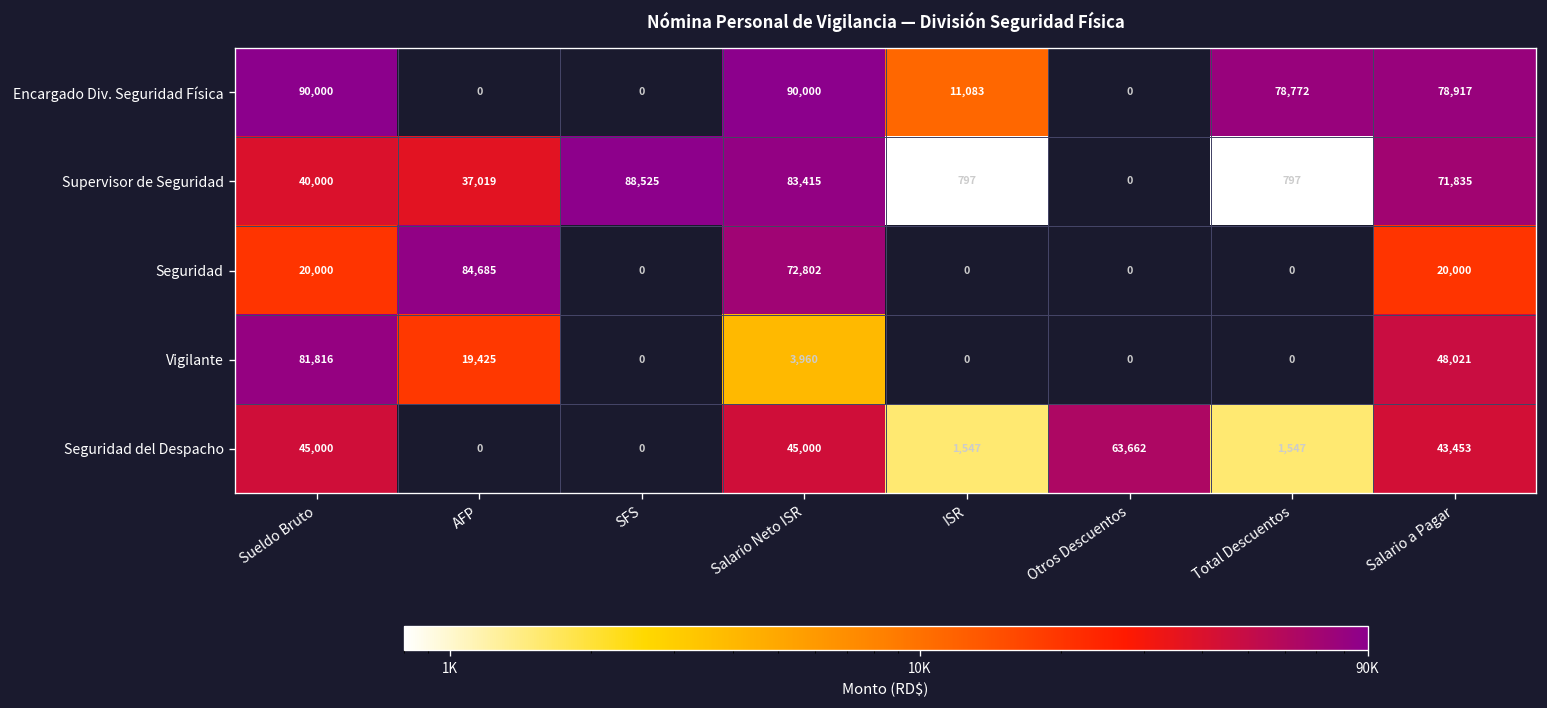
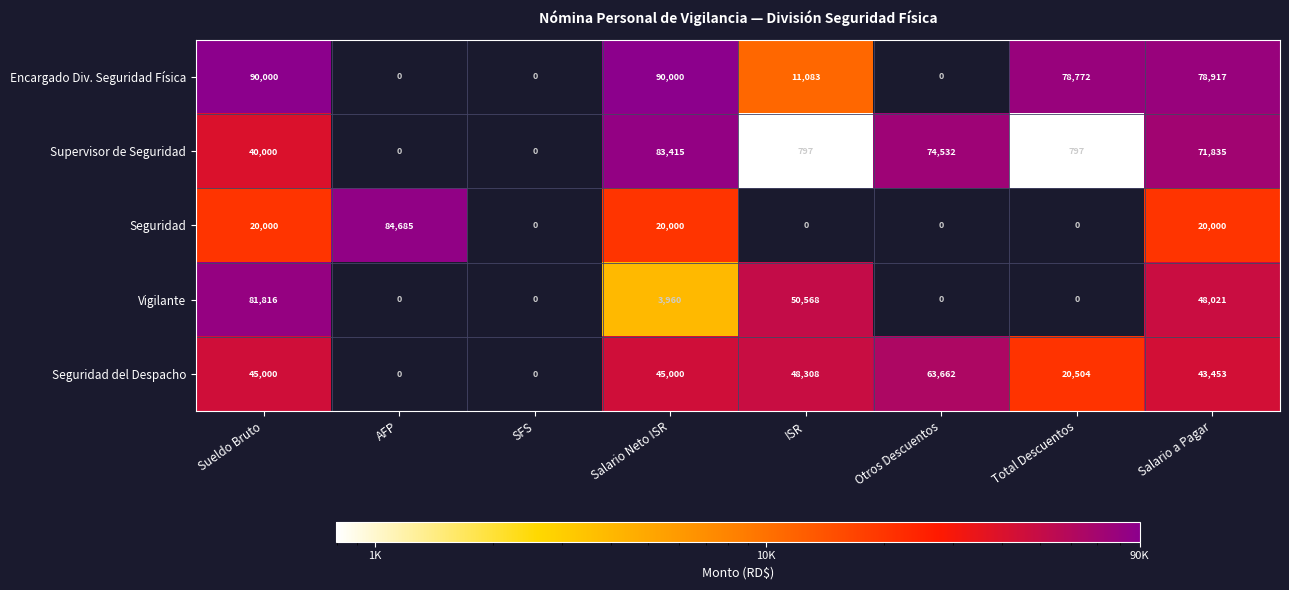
  {
    "Encargado Div. Seguridad Física": {
      "Sueldo Bruto": "90,000",
      "AFP": "0",
      "SFS": "0",
      "Salario Neto ISR": "90,000",
      "ISR": "11,083",
      "Otros Descuentos": "0",
      "Total Descuentos": "78,772",
      "Salario a Pagar": "78,917"
    },
    "Supervisor de Seguridad": {
      "Sueldo Bruto": "40,000",
-     "AFP": "37,019",
-     "SFS": "88,525",
+     "AFP": "0",
+     "SFS": "0",
      "Salario Neto ISR": "83,415",
      "ISR": "797",
-     "Otros Descuentos": "0",
+     "Otros Descuentos": "74,532",
      "Total Descuentos": "797",
      "Salario a Pagar": "71,835"
    },
    "Seguridad": {
      "Sueldo Bruto": "20,000",
      "AFP": "84,685",
      "SFS": "0",
-     "Salario Neto ISR": "72,802",
+     "Salario Neto ISR": "20,000",
      "ISR": "0",
      "Otros Descuentos": "0",
      "Total Descuentos": "0",
      "Salario a Pagar": "20,000"
    },
    "Vigilante": {
      "Sueldo Bruto": "81,816",
-     "AFP": "19,425",
+     "AFP": "0",
      "SFS": "0",
      "Salario Neto ISR": "3,960",
-     "ISR": "0",
+     "ISR": "50,568",
      "Otros Descuentos": "0",
      "Total Descuentos": "0",
      "Salario a Pagar": "48,021"
    },
    "Seguridad del Despacho": {
      "Sueldo Bruto": "45,000",
      "AFP": "0",
      "SFS": "0",
      "Salario Neto ISR": "45,000",
-     "ISR": "1,547",
+     "ISR": "48,308",
      "Otros Descuentos": "63,662",
-     "Total Descuentos": "1,547",
+     "Total Descuentos": "20,504",
      "Salario a Pagar": "43,453"
    }
  }
